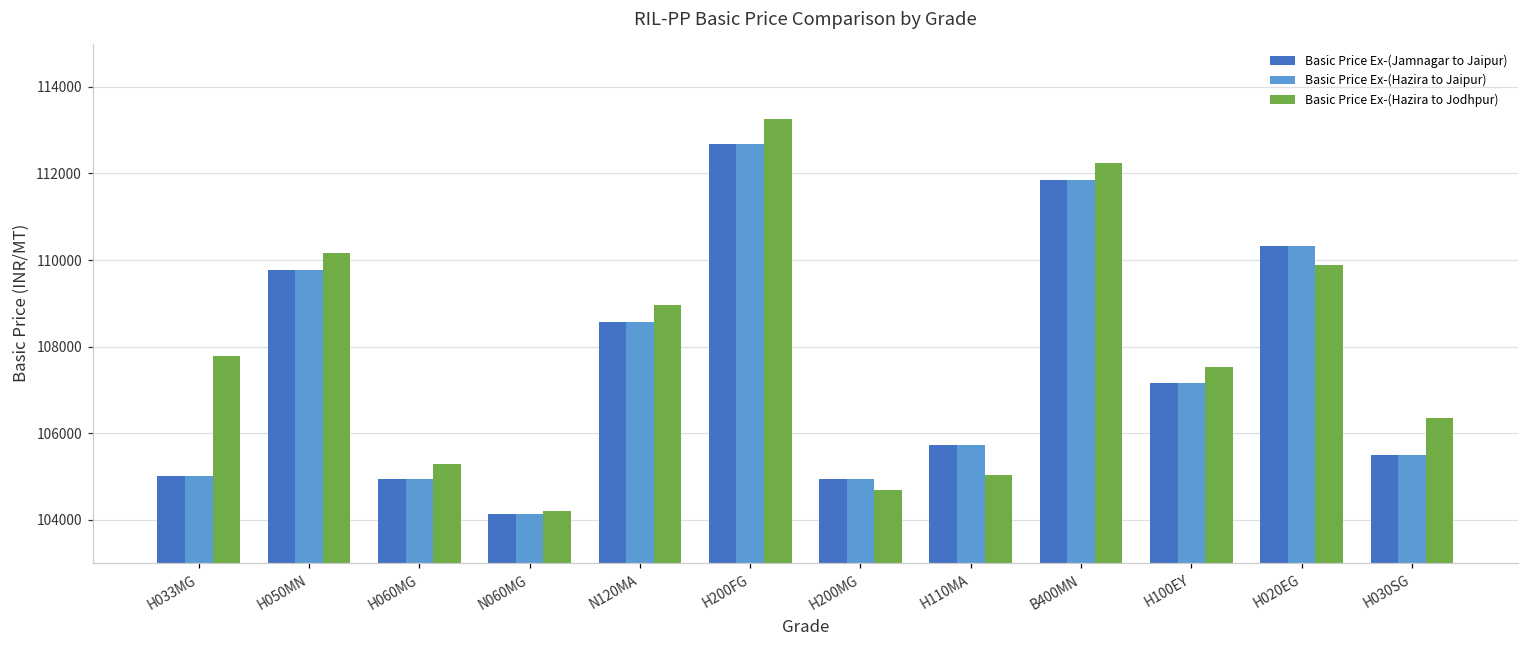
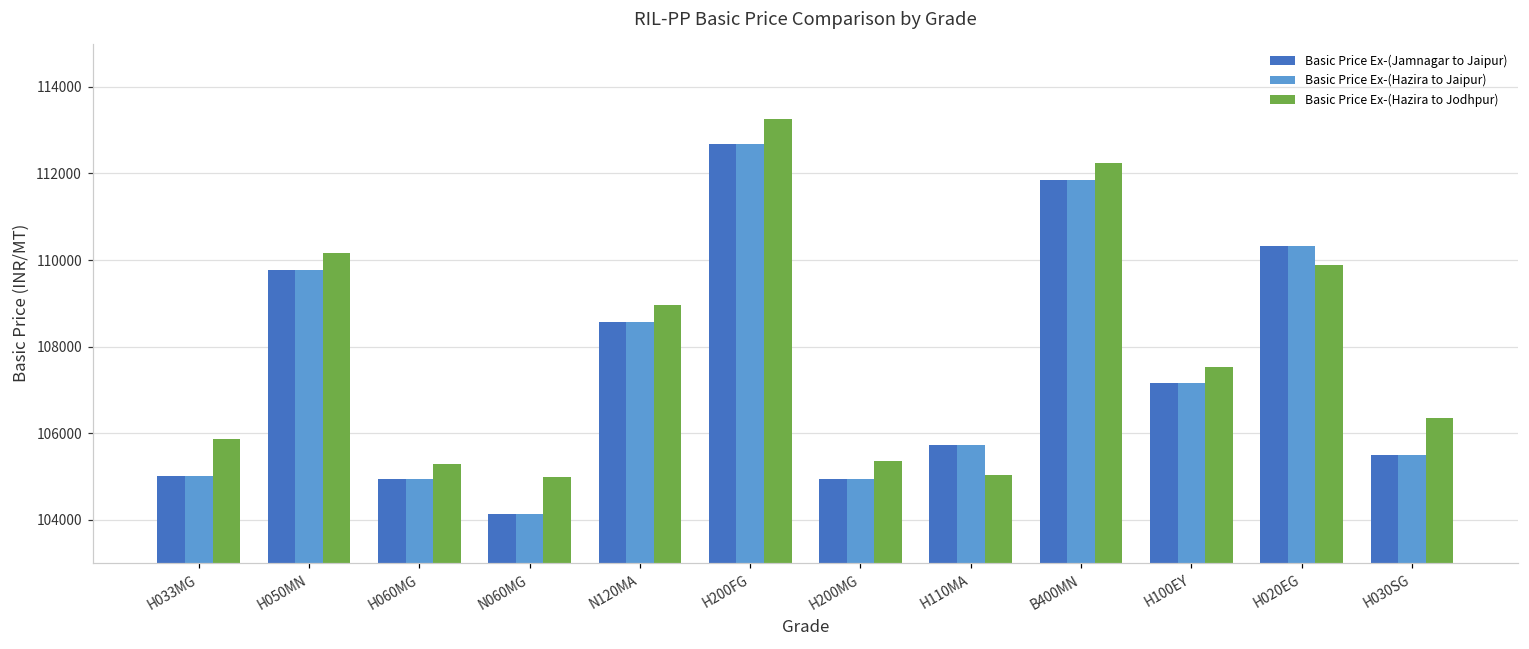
  {
    "Basic Price Ex-(Hazira to Jodhpur)": {
-     "H033MG": 107800,
+     "H033MG": 105900,
      "H050MN": 110200,
      "H060MG": 105300,
-     "N060MG": 104200,
+     "N060MG": 105000,
      "N120MA": 109000,
      "H200FG": 113300,
-     "H200MG": 104700,
+     "H200MG": 105300,
      "H110MA": 105000,
      "B400MN": 112200,
      "H100EY": 107500,
      "H020EG": 109900,
      "H030SG": 106400
    }
  }
